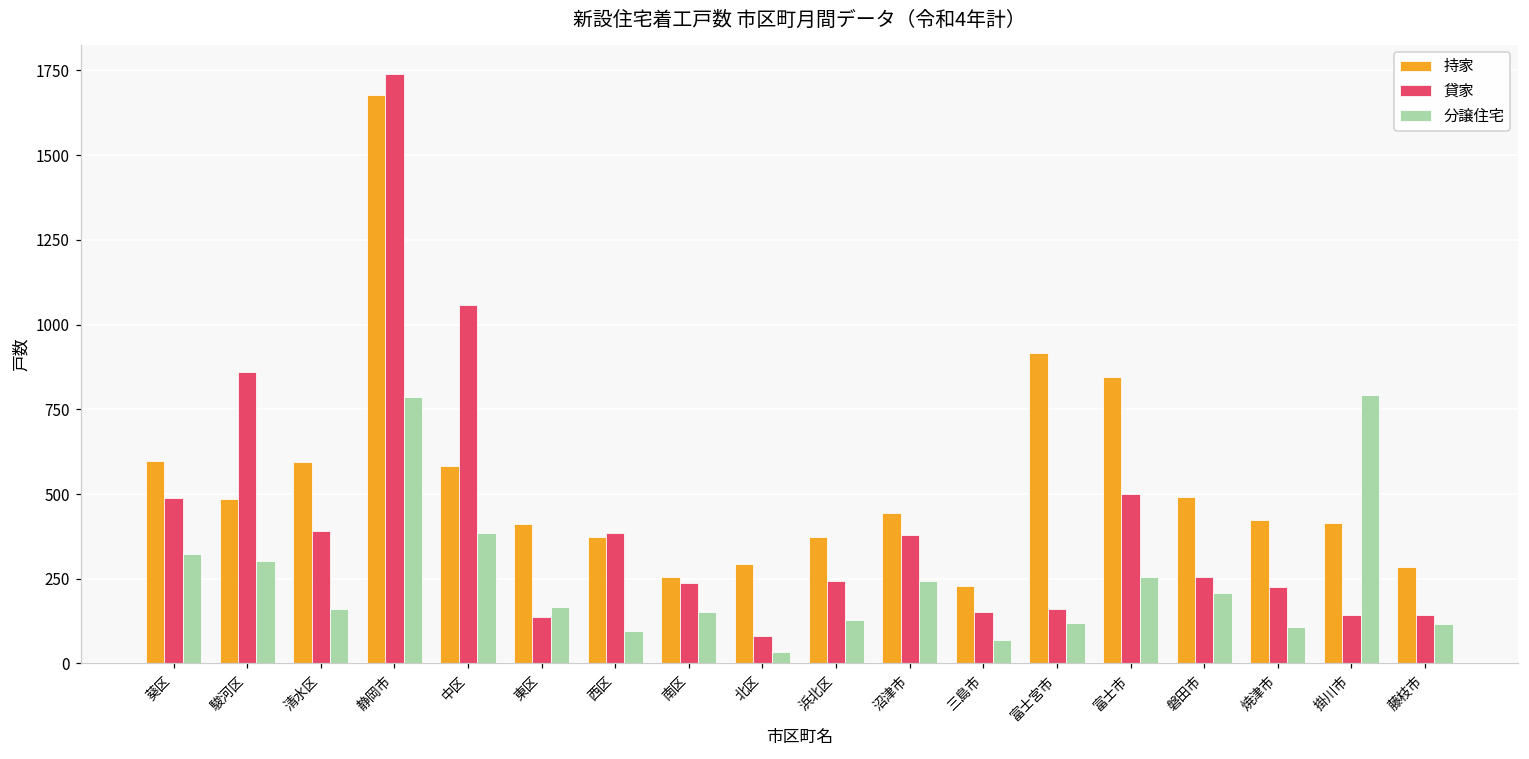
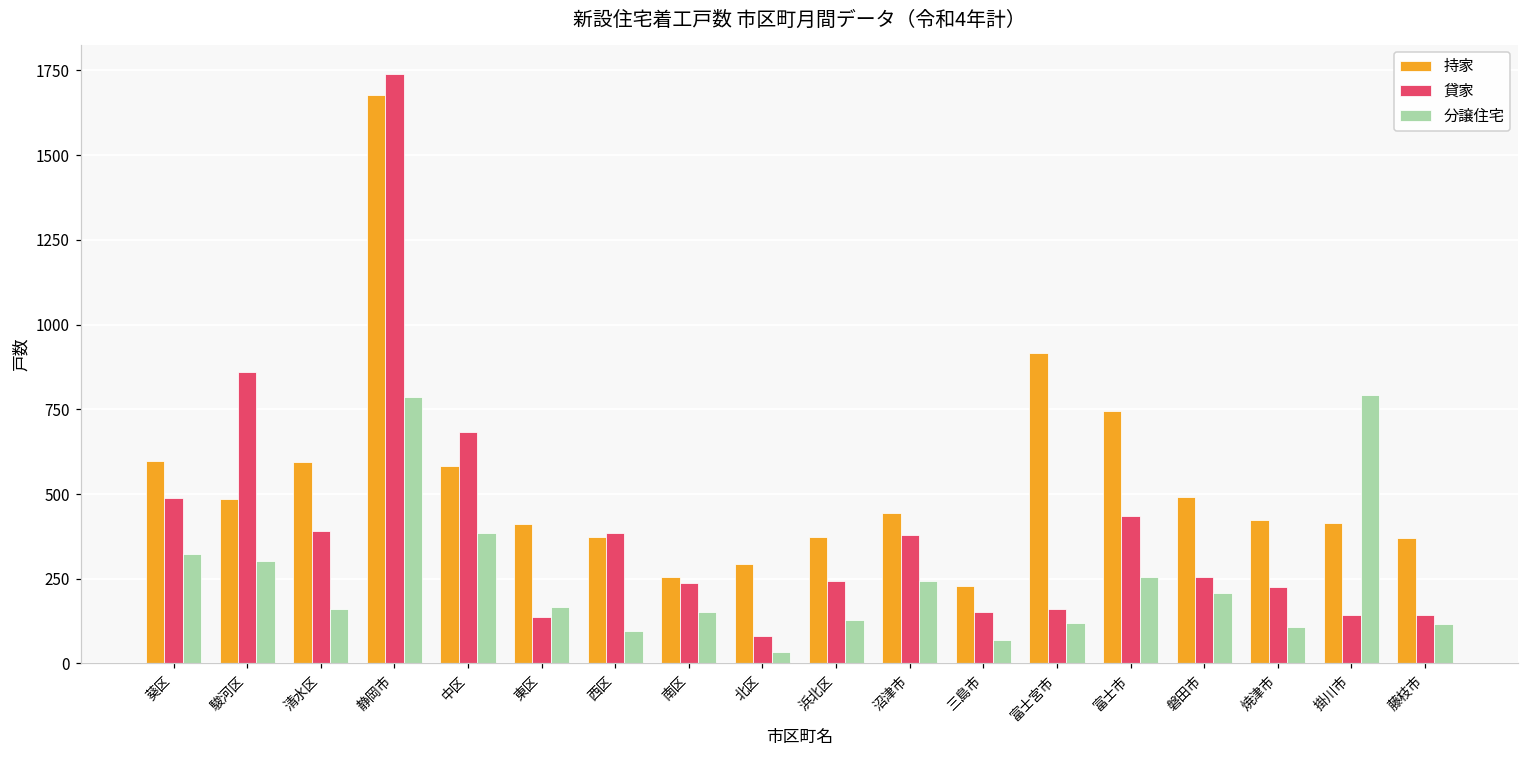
  {
    "持家": {
      "葵区": 600,
      "駿河区": 490,
      "清水区": 590,
      "静岡市": 1680,
      "中区": 580,
      "東区": 410,
      "西区": 370,
      "南区": 260,
      "北区": 290,
      "浜北区": 370,
      "沼津市": 440,
      "三島市": 230,
      "富士宮市": 920,
-     "富士市": 850,
+     "富士市": 750,
      "磐田市": 490,
      "焼津市": 420,
      "掛川市": 420,
-     "藤枝市": 290
+     "藤枝市": 370
    },
    "貸家": {
      "葵区": 490,
      "駿河区": 860,
      "清水区": 390,
      "静岡市": 1740,
-     "中区": 1060,
+     "中区": 680,
      "東区": 140,
      "西区": 380,
      "南区": 240,
      "北区": 80,
      "浜北区": 240,
      "沼津市": 380,
      "三島市": 150,
      "富士宮市": 160,
-     "富士市": 500,
+     "富士市": 440,
      "磐田市": 250,
      "焼津市": 230,
      "掛川市": 140,
      "藤枝市": 140
    },
    "分譲住宅": {
      "葵区": 320,
      "駿河区": 300,
      "清水区": 160,
      "静岡市": 790,
      "中区": 390,
      "東区": 170,
      "西区": 100,
      "南区": 150,
      "北区": 40,
      "浜北区": 130,
      "沼津市": 240,
      "三島市": 70,
      "富士宮市": 120,
      "富士市": 260,
      "磐田市": 210,
      "焼津市": 110,
      "掛川市": 790,
      "藤枝市": 120
    }
  }
